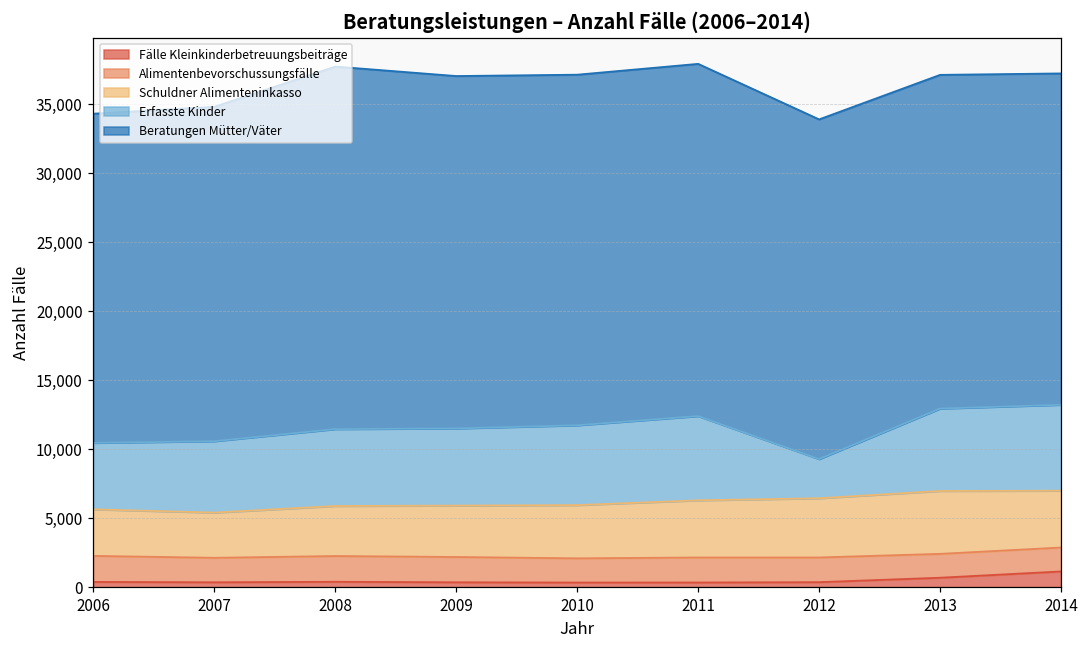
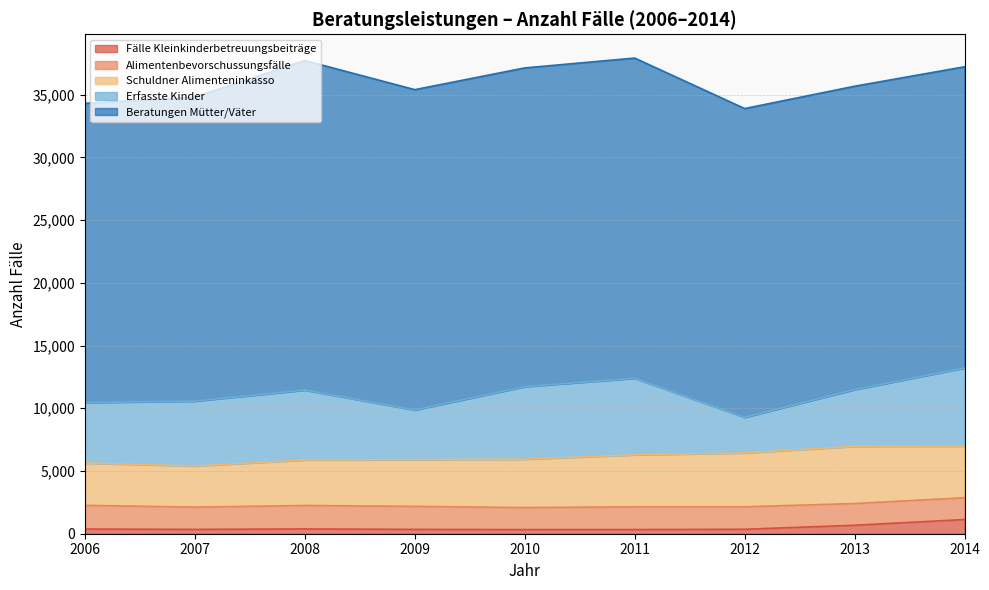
  {
    "Fälle Kleinkinderbetreuungsbeiträge": {
      "2006": "400",
      "2007": "300",
      "2008": "400",
      "2009": "300",
      "2010": "300",
      "2011": "300",
      "2012": "400",
      "2013": "700",
      "2014": "1,100"
    },
    "Erfasste Kinder": {
      "2006": "4,800",
      "2007": "5,200",
      "2008": "5,600",
-     "2009": "5,600",
+     "2009": "4,000",
      "2010": "5,800",
      "2011": "6,100",
      "2012": "2,800",
-     "2013": "6,000",
+     "2013": "4,500",
      "2014": "6,200"
    },
    "Beratungen Mütter/Väter": {
      "2006": "23,900",
      "2009": "25,500",
      "2010": "25,400",
      "2011": "25,500",
      "2012": "24,600",
      "2013": "24,200",
      "2014": "24,000"
    }
  }
